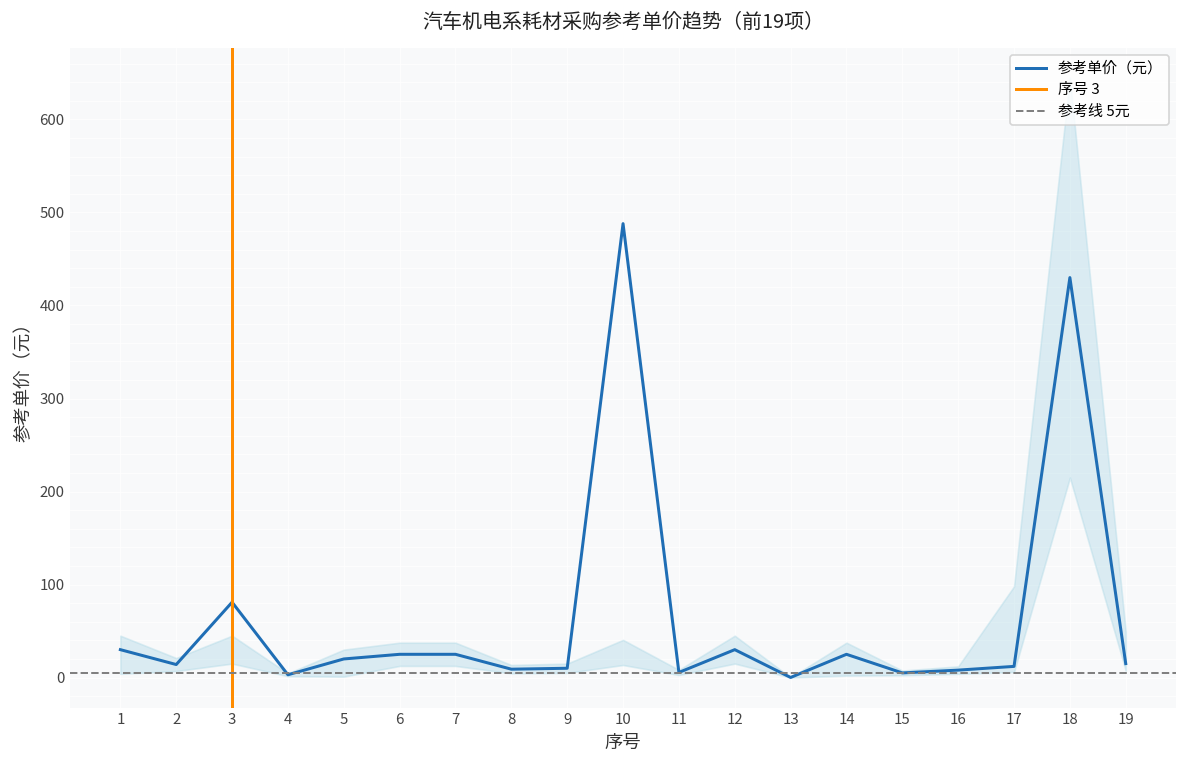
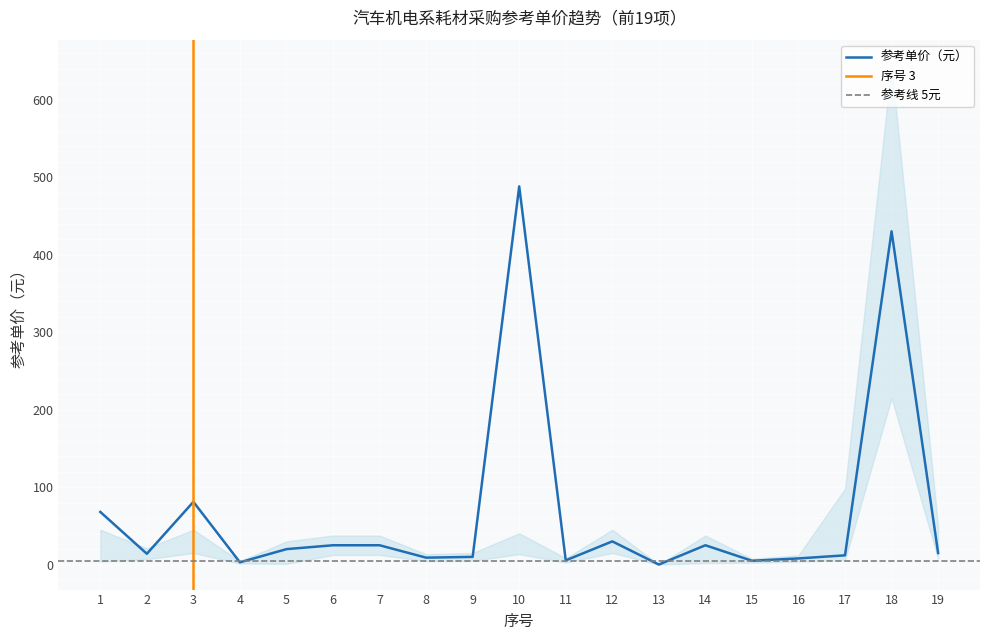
  {
    "参考单价（元）": {
-     "1": 30,
+     "1": 70,
      "2": 10,
      "3": 80,
      "5": 20,
      "6": 30,
      "7": 30,
      "8": 10,
      "9": 10,
      "10": 490,
      "12": 30,
      "14": 30,
      "16": 10,
      "17": 10,
      "18": 430,
      "19": 20
    }
  }
